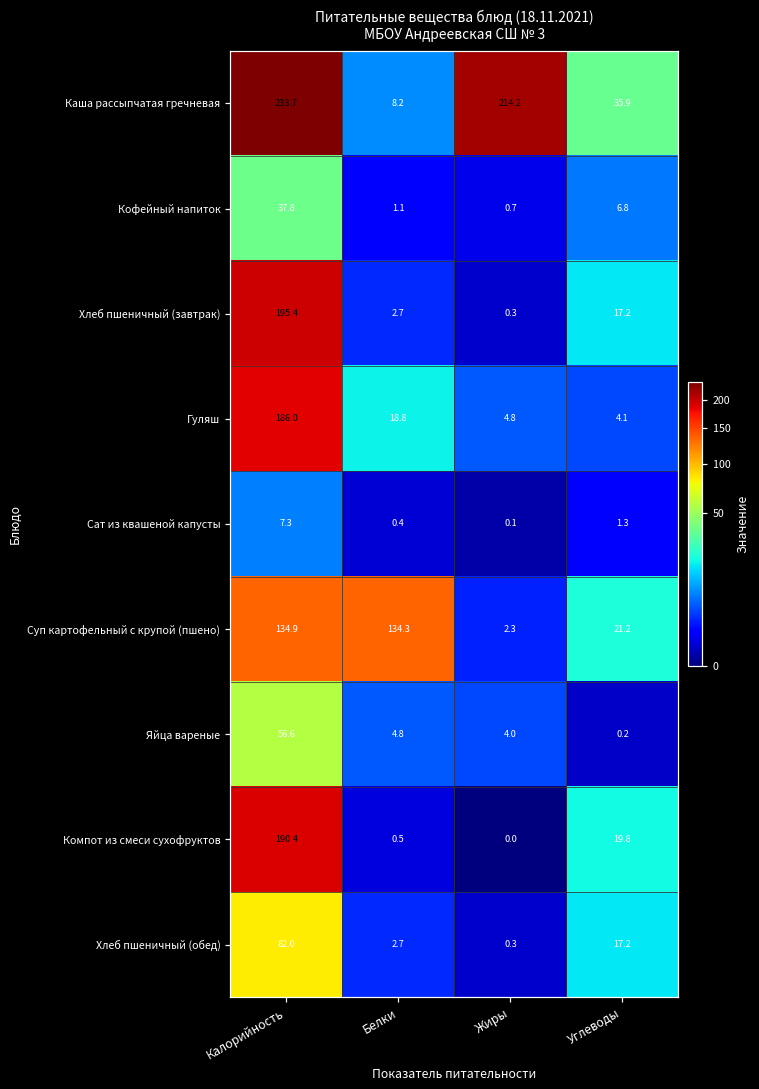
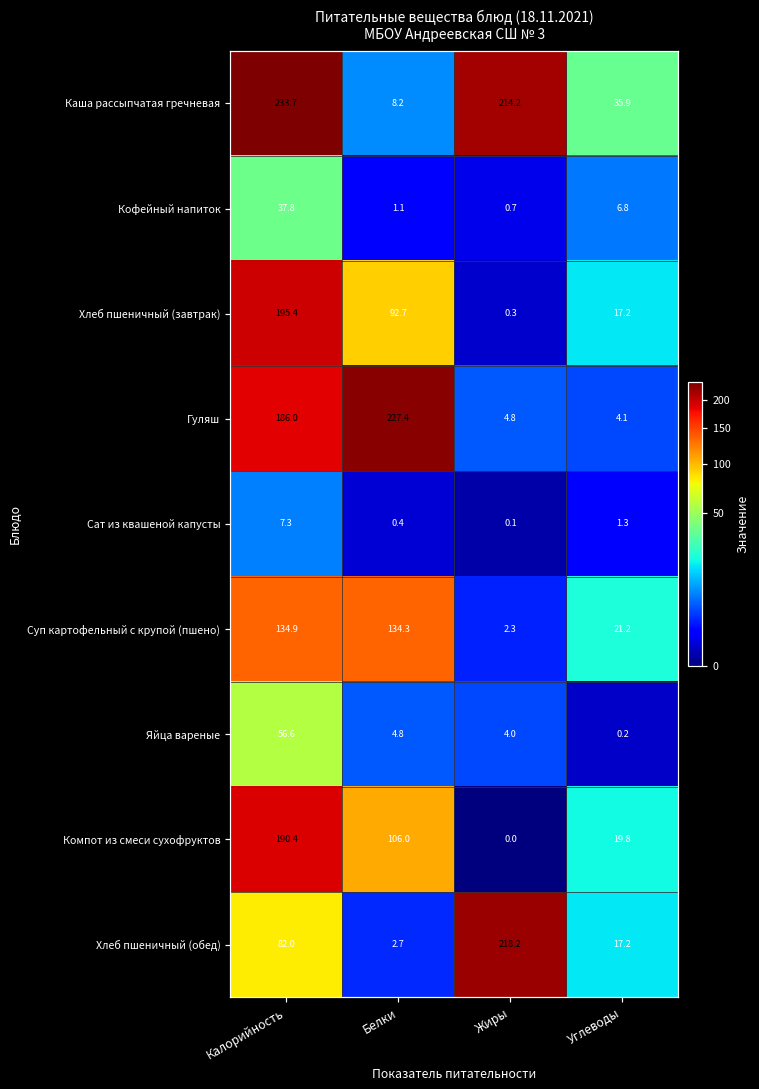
  {
    "Каша рассыпчатая гречневая": {
      "Калорийность": 233.7,
      "Белки": 8.2,
      "Жиры": 214.2,
      "Углеводы": 35.9
    },
    "Кофейный напиток": {
      "Калорийность": 37.8,
      "Белки": 1.1,
      "Жиры": 0.7,
      "Углеводы": 6.8
    },
    "Хлеб пшеничный (завтрак)": {
      "Калорийность": 195.4,
-     "Белки": 2.7,
+     "Белки": 92.7,
      "Жиры": 0.3,
      "Углеводы": 17.2
    },
    "Гуляш": {
      "Калорийность": 186.0,
-     "Белки": 18.8,
+     "Белки": 227.4,
      "Жиры": 4.8,
      "Углеводы": 4.1
    },
    "Сат из квашеной капусты": {
      "Калорийность": 7.3,
      "Белки": 0.4,
      "Жиры": 0.1,
      "Углеводы": 1.3
    },
    "Суп картофельный с крупой (пшено)": {
      "Калорийность": 134.9,
      "Белки": 134.3,
      "Жиры": 2.3,
      "Углеводы": 21.2
    },
    "Яйца вареные": {
      "Калорийность": 56.6,
      "Белки": 4.8,
      "Жиры": 4.0,
      "Углеводы": 0.2
    },
    "Компот из смеси сухофруктов": {
      "Калорийность": 190.4,
-     "Белки": 0.5,
+     "Белки": 106.0,
      "Жиры": 0.0,
      "Углеводы": 19.8
    },
    "Хлеб пшеничный (обед)": {
      "Калорийность": 82.0,
      "Белки": 2.7,
-     "Жиры": 0.3,
+     "Жиры": 218.2,
      "Углеводы": 17.2
    }
  }
